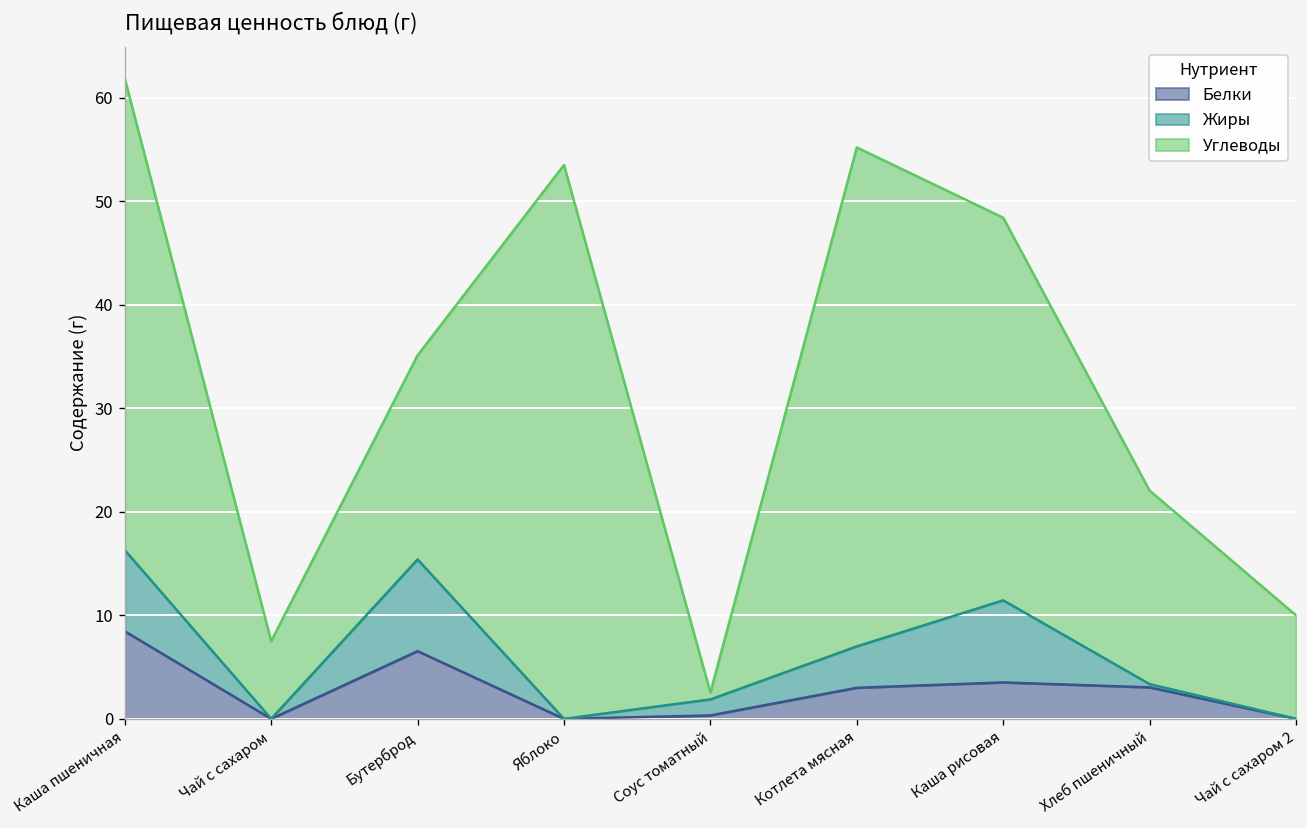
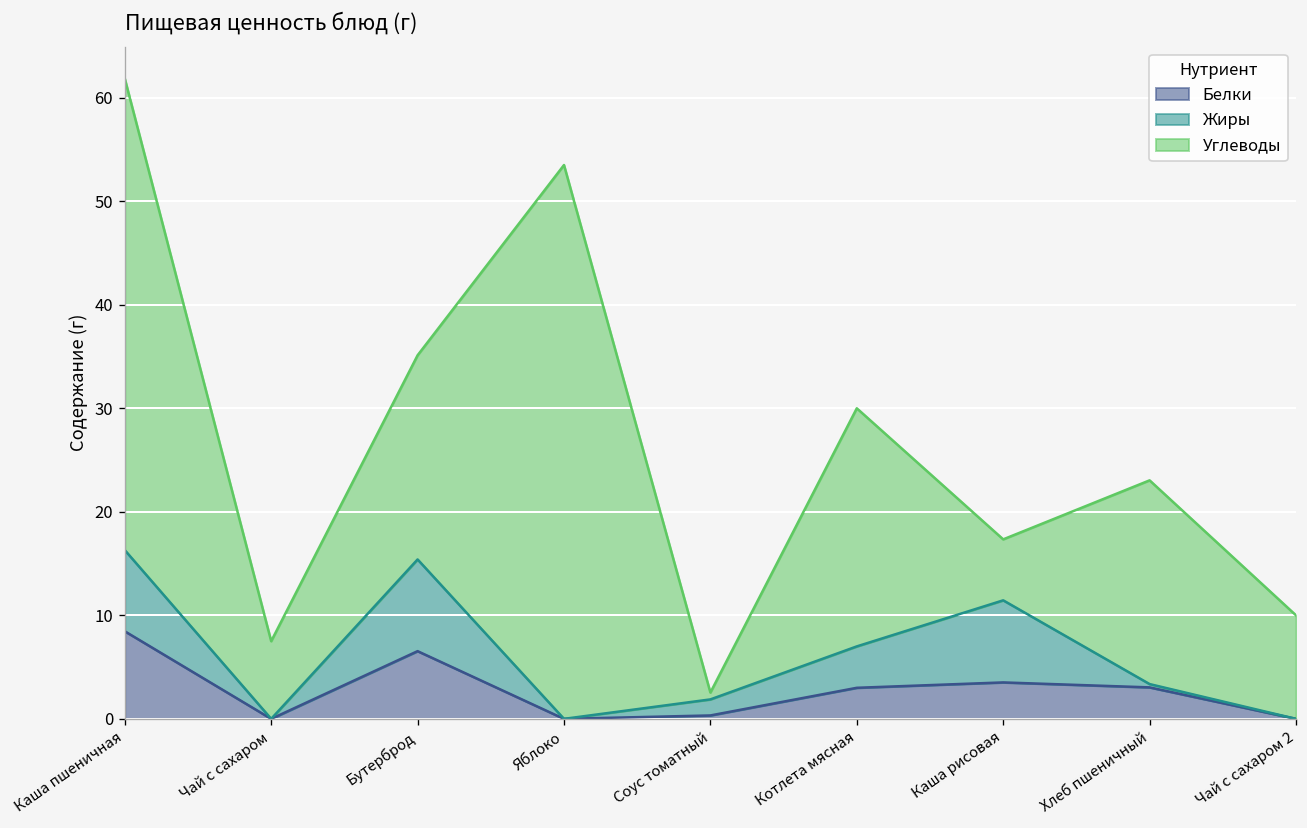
  {
    "Углеводы": {
      "Каша пшеничная": 46,
      "Чай с сахаром": 8,
      "Бутерброд": 20,
      "Яблоко": 54,
      "Соус томатный": 1,
-     "Котлета мясная": 48,
-     "Каша рисовая": 37,
-     "Хлеб пшеничный": 19,
+     "Котлета мясная": 23,
+     "Каша рисовая": 6,
+     "Хлеб пшеничный": 20,
      "Чай с сахаром 2": 10
    }
  }
